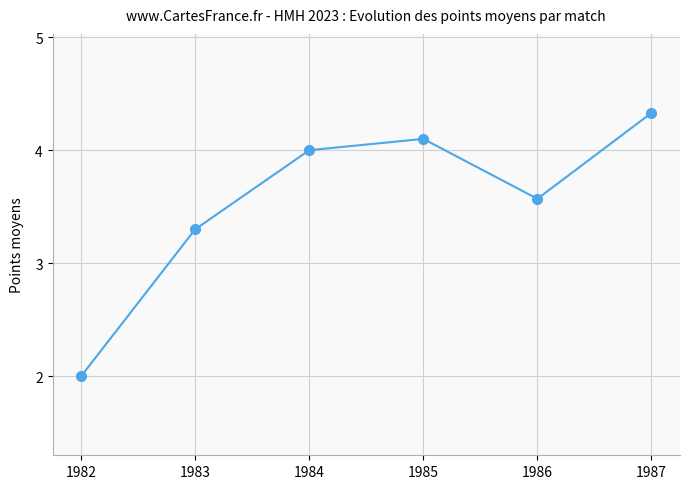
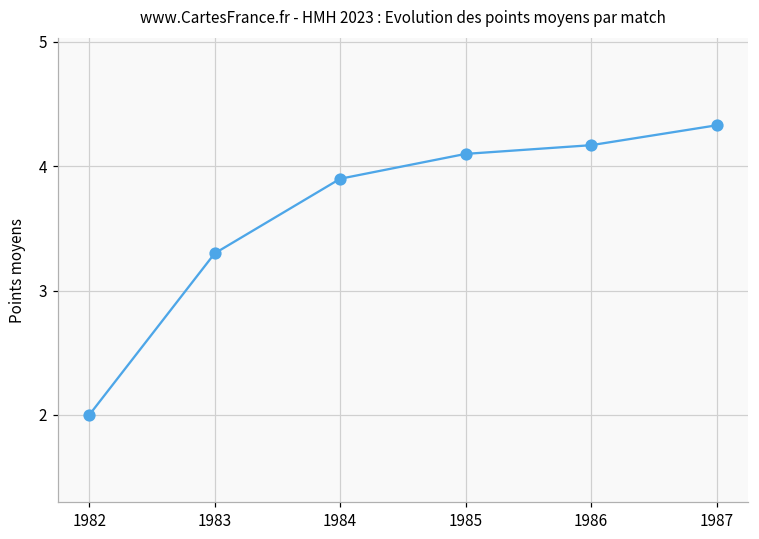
  {
    "1982": 2.00,
    "1983": 3.30,
-   "1984": 4.0,
+   "1984": 3.9,
    "1985": 4.10,
-   "1986": 3.57,
+   "1986": 4.17,
    "1987": 4.33
  }
